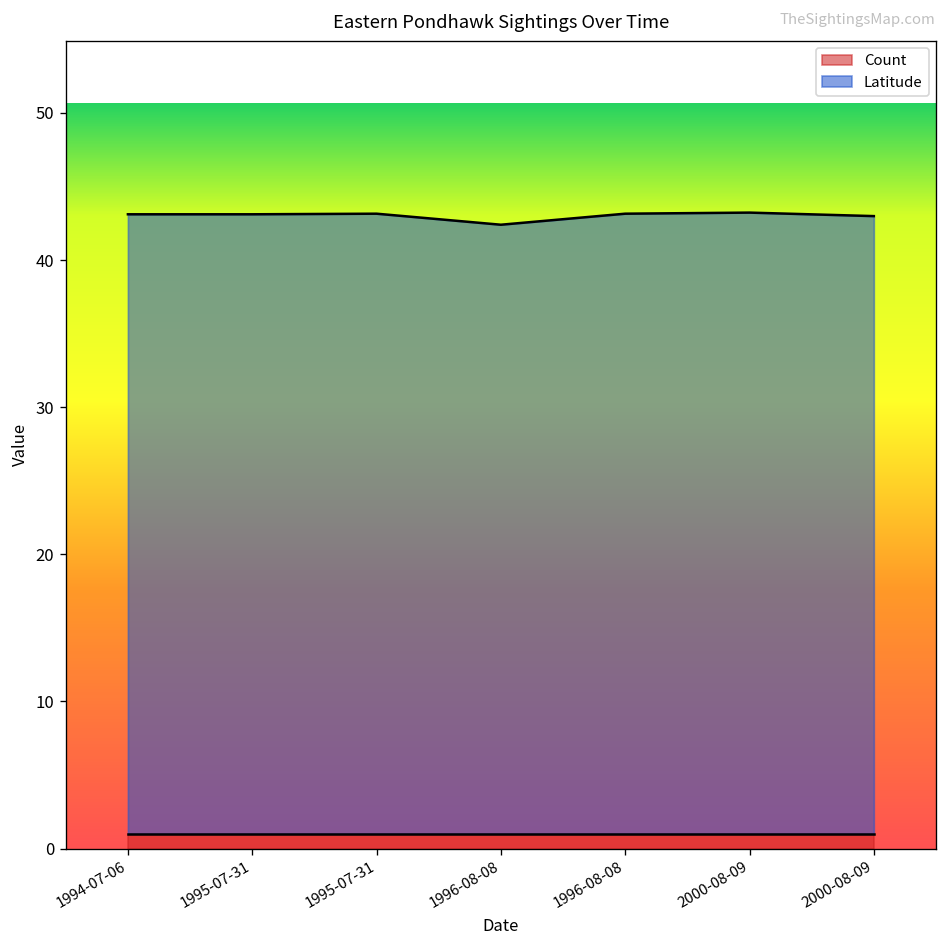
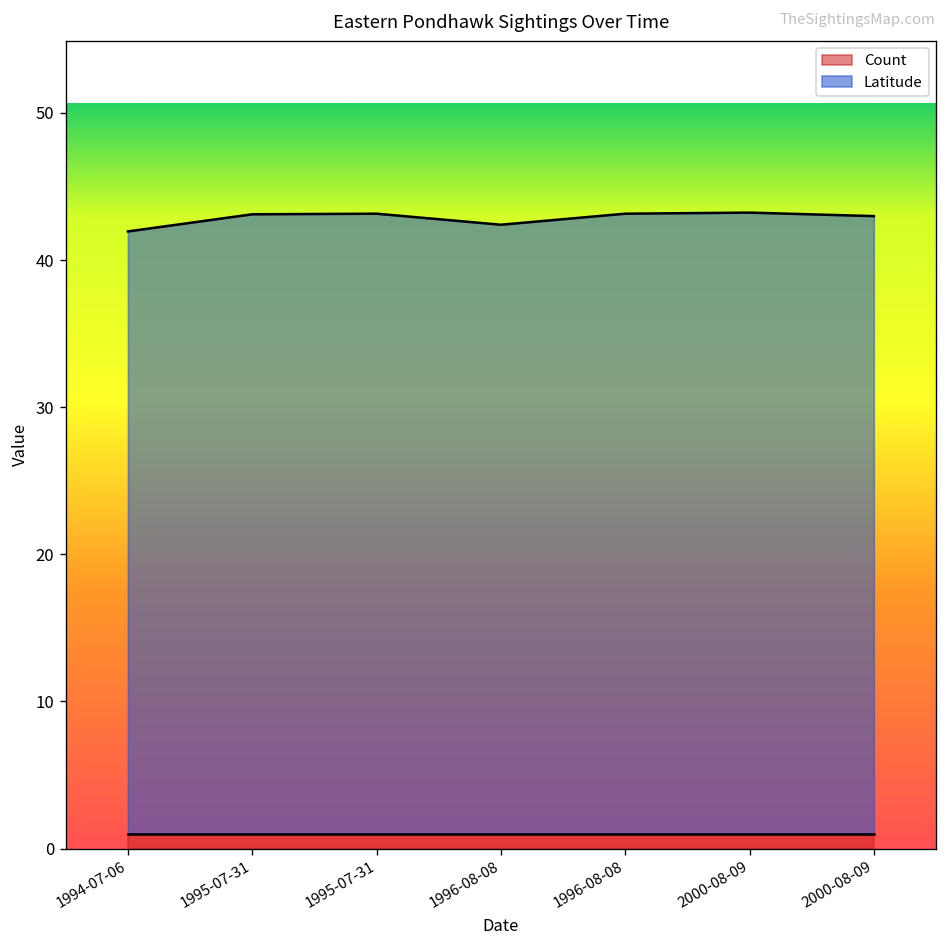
  {
    "Count": {
      "1994-07-06": 1.0
    },
    "Latitude": {
-     "1994-07-06": 42.1
+     "1994-07-06": 40.9
    }
  }
